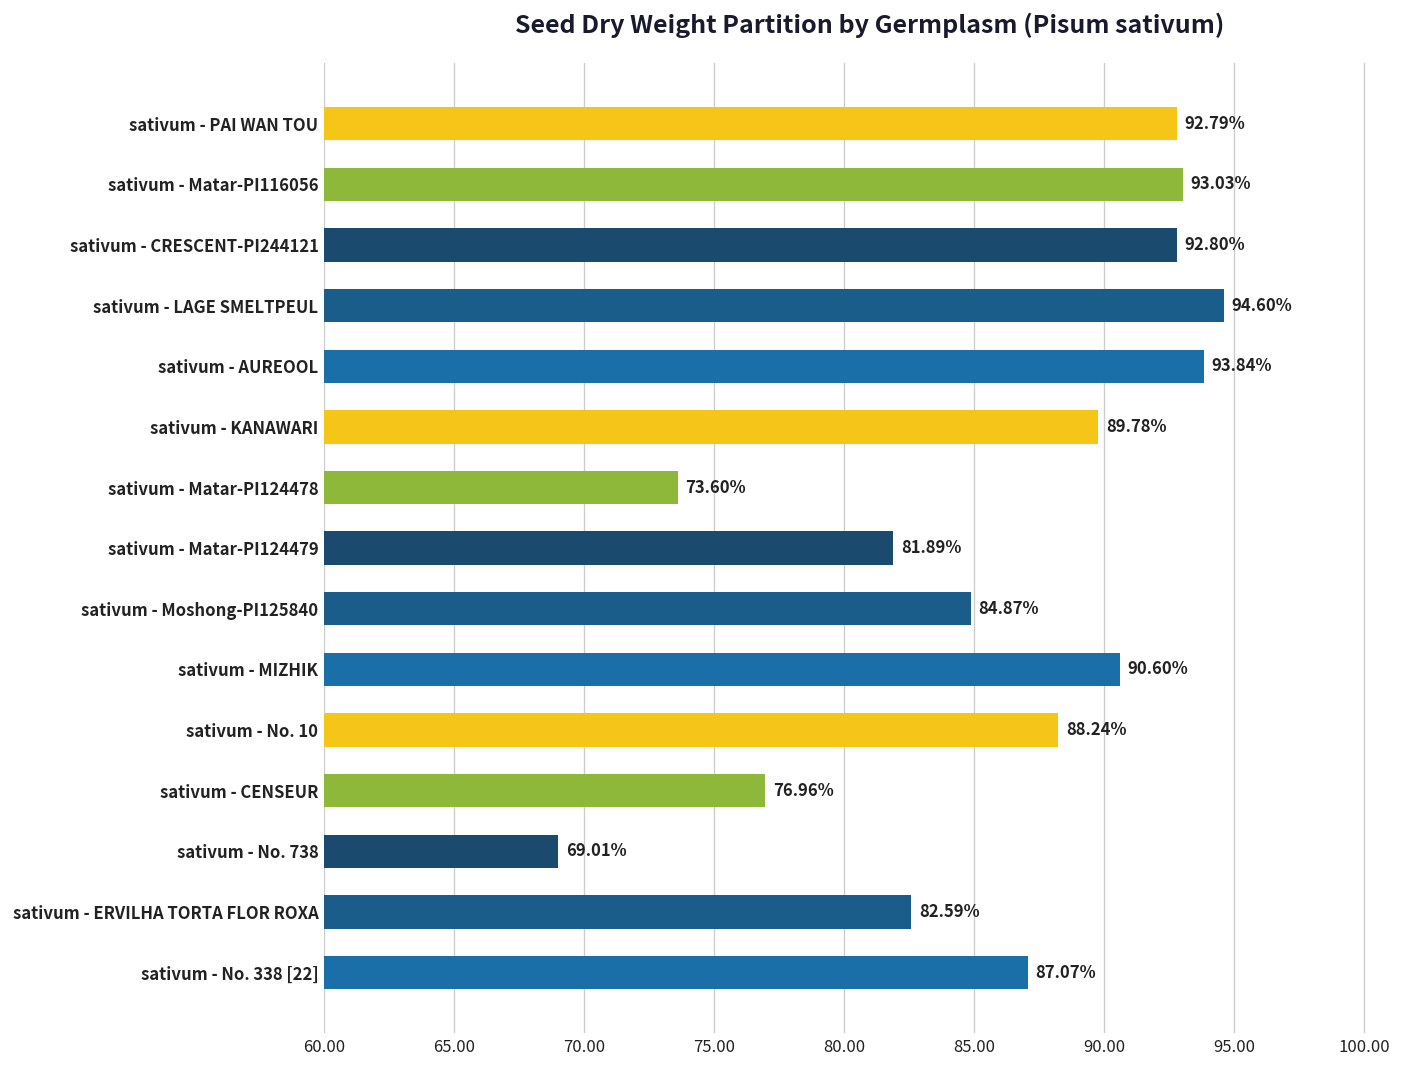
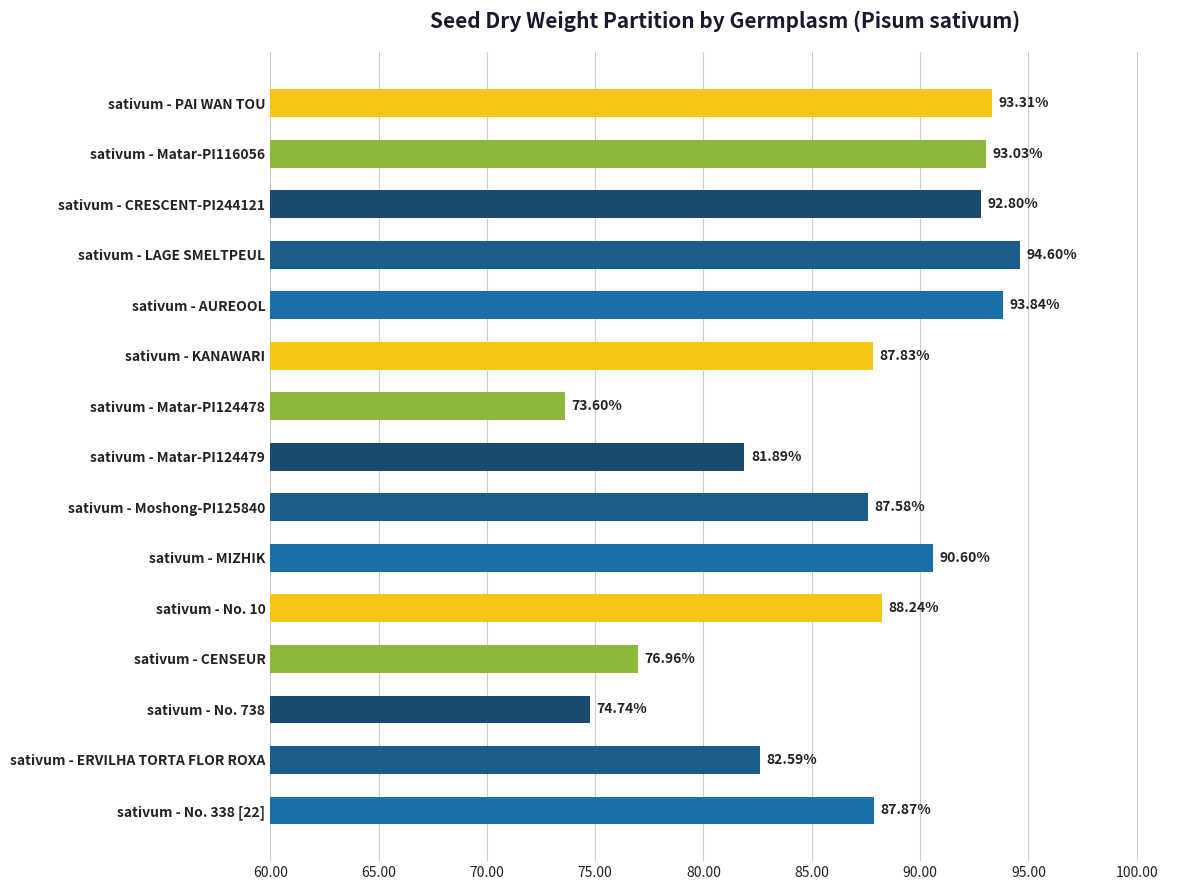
  {
-   "sativum - PAI WAN TOU": "92.79%",
+   "sativum - PAI WAN TOU": "93.31%",
    "sativum - Matar-PI116056": "93.03%",
    "sativum - CRESCENT-PI244121": "92.80%",
    "sativum - LAGE SMELTPEUL": "94.60%",
    "sativum - AUREOOL": "93.84%",
-   "sativum - KANAWARI": "89.78%",
+   "sativum - KANAWARI": "87.83%",
    "sativum - Matar-PI124478": "73.60%",
    "sativum - Matar-PI124479": "81.89%",
-   "sativum - Moshong-PI125840": "84.87%",
+   "sativum - Moshong-PI125840": "87.58%",
    "sativum - MIZHIK": "90.60%",
    "sativum - No. 10": "88.24%",
    "sativum - CENSEUR": "76.96%",
-   "sativum - No. 738": "69.01%",
+   "sativum - No. 738": "74.74%",
    "sativum - ERVILHA TORTA FLOR ROXA": "82.59%",
-   "sativum - No. 338 [22]": "87.07%"
+   "sativum - No. 338 [22]": "87.87%"
  }
